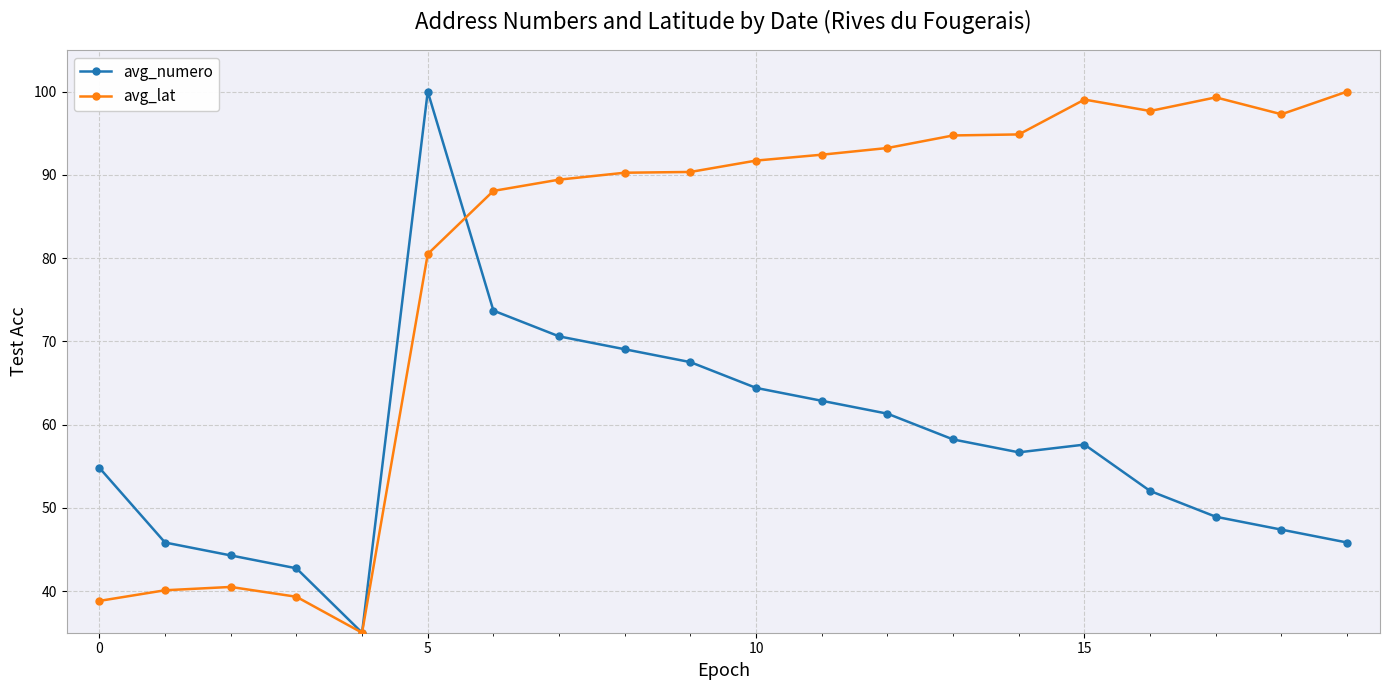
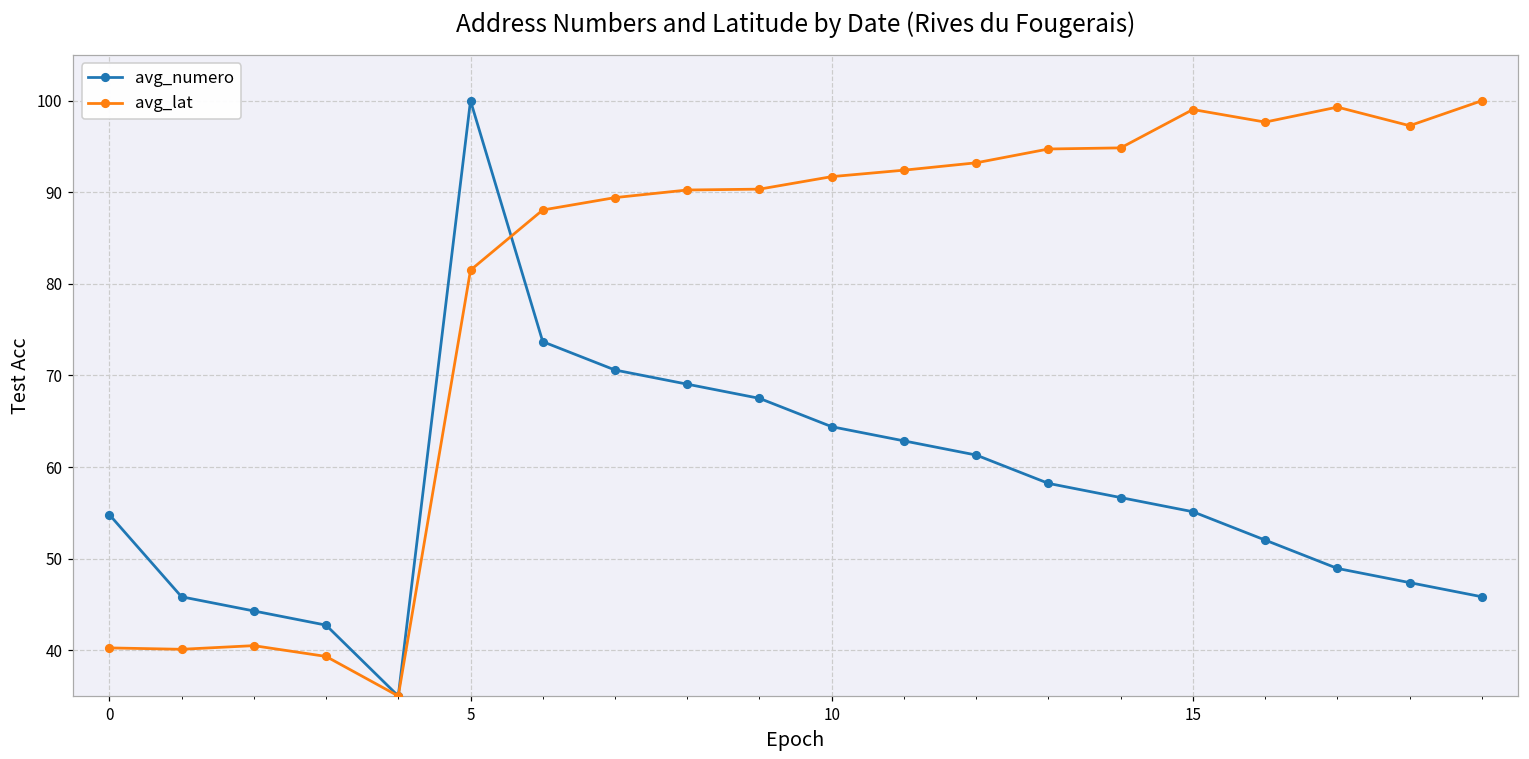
  {
    "avg_numero": {
      "0": 55,
      "5": 100,
      "10": 64,
-     "15": 58
+     "15": 55
    },
    "avg_lat": {
-     "0": 39,
-     "5": 80,
+     "0": 40,
+     "5": 82,
      "10": 92,
      "15": 99
    }
  }
